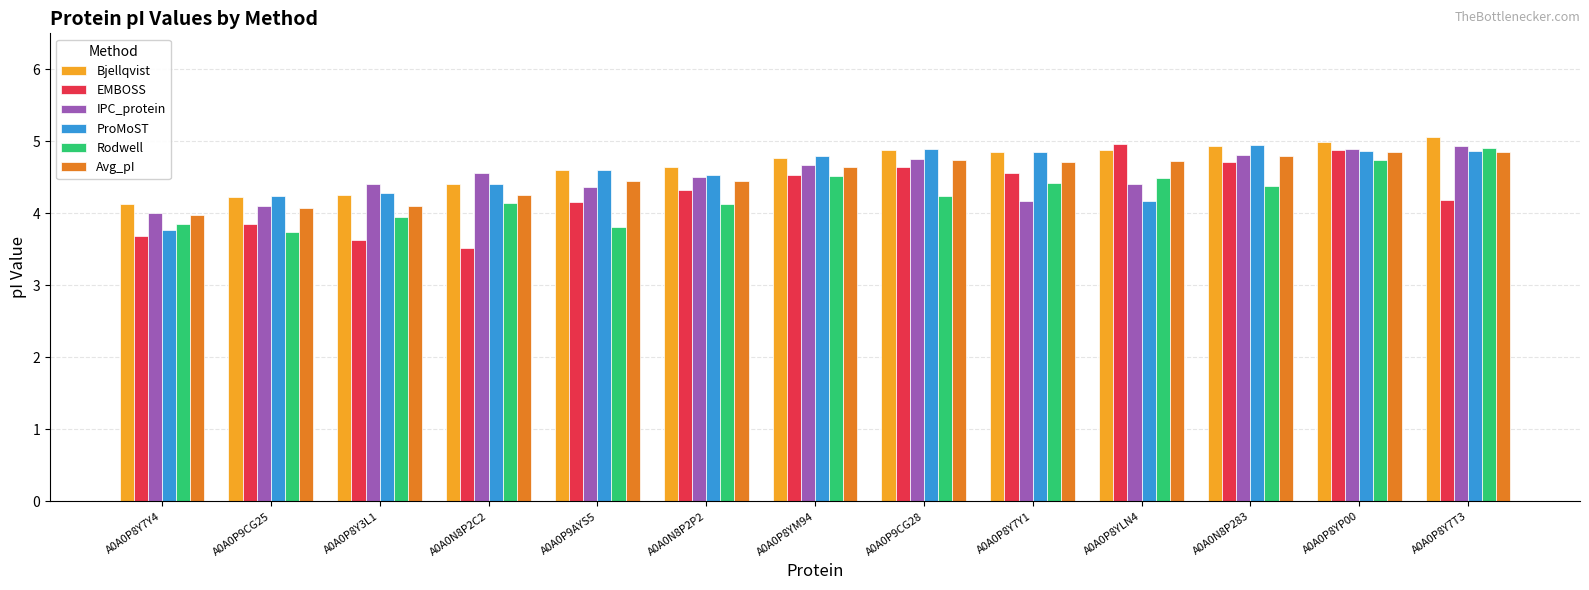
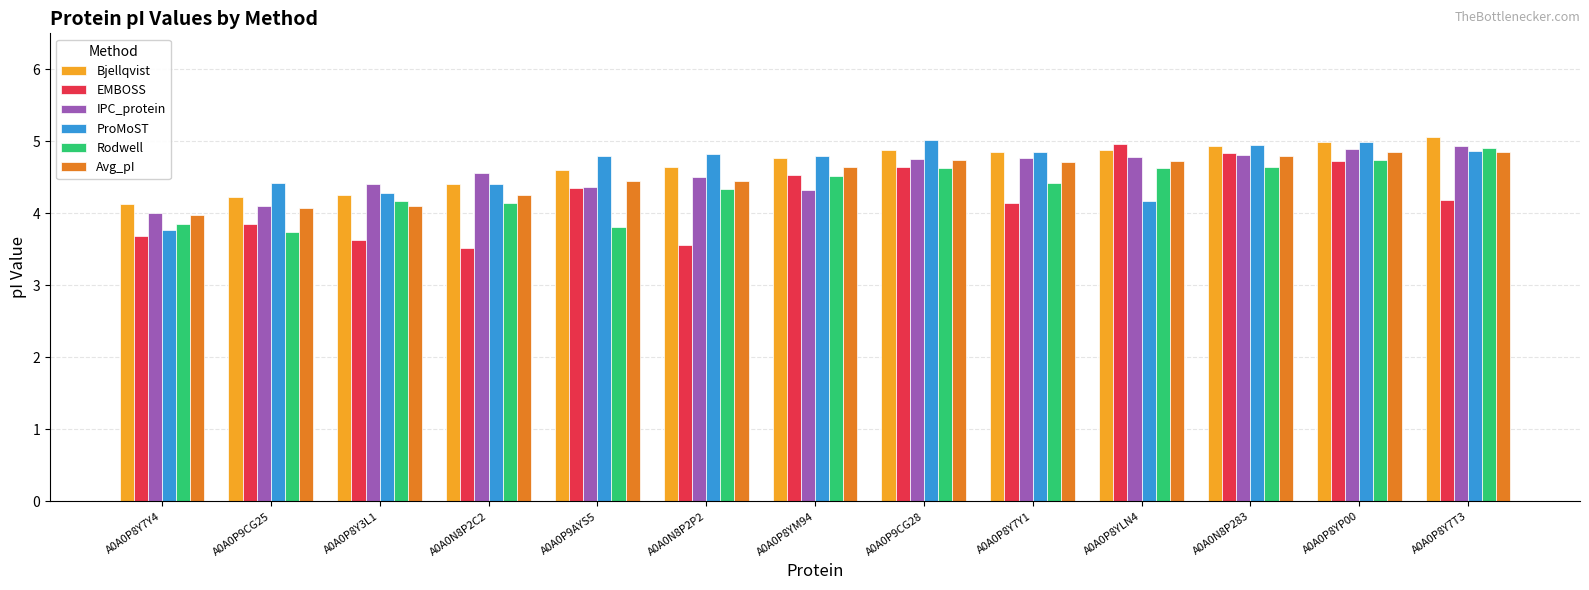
  {
    "EMBOSS": {
      "A0A0P8Y7Y4": 3.7,
      "A0A0P9CG25": 3.9,
      "A0A0P8Y3L1": 3.6,
      "A0A0N8P2C2": 3.5,
-     "A0A0P9AYS5": 4.2,
-     "A0A0N8P2P2": 4.3,
+     "A0A0P9AYS5": 4.4,
+     "A0A0N8P2P2": 3.6,
      "A0A0P8YM94": 4.5,
      "A0A0P9CG28": 4.6,
-     "A0A0P8Y7Y1": 4.6,
+     "A0A0P8Y7Y1": 4.1,
      "A0A0P8YLN4": 5.0,
-     "A0A0N8P283": 4.7,
-     "A0A0P8YP00": 4.9,
+     "A0A0N8P283": 4.8,
+     "A0A0P8YP00": 4.7,
      "A0A0P8Y7T3": 4.2
    },
    "IPC_protein": {
      "A0A0P8Y7Y4": 4.0,
      "A0A0P9CG25": 4.1,
      "A0A0P8Y3L1": 4.4,
      "A0A0N8P2C2": 4.6,
      "A0A0P9AYS5": 4.4,
      "A0A0N8P2P2": 4.5,
-     "A0A0P8YM94": 4.7,
+     "A0A0P8YM94": 4.3,
      "A0A0P9CG28": 4.7,
-     "A0A0P8Y7Y1": 4.2,
-     "A0A0P8YLN4": 4.4,
+     "A0A0P8Y7Y1": 4.8,
+     "A0A0P8YLN4": 4.8,
      "A0A0N8P283": 4.8,
      "A0A0P8YP00": 4.9,
      "A0A0P8Y7T3": 4.9
    },
    "ProMoST": {
      "A0A0P8Y7Y4": 3.8,
-     "A0A0P9CG25": 4.2,
+     "A0A0P9CG25": 4.4,
      "A0A0P8Y3L1": 4.3,
      "A0A0N8P2C2": 4.4,
-     "A0A0P9AYS5": 4.6,
-     "A0A0N8P2P2": 4.5,
+     "A0A0P9AYS5": 4.8,
+     "A0A0N8P2P2": 4.8,
      "A0A0P8YM94": 4.8,
-     "A0A0P9CG28": 4.9,
+     "A0A0P9CG28": 5.0,
      "A0A0P8Y7Y1": 4.9,
      "A0A0P8YLN4": 4.2,
      "A0A0N8P283": 5.0,
-     "A0A0P8YP00": 4.9,
+     "A0A0P8YP00": 5.0,
      "A0A0P8Y7T3": 4.9
    },
    "Rodwell": {
      "A0A0P8Y7Y4": 3.8,
      "A0A0P9CG25": 3.7,
-     "A0A0P8Y3L1": 3.9,
+     "A0A0P8Y3L1": 4.2,
      "A0A0N8P2C2": 4.2,
      "A0A0P9AYS5": 3.8,
-     "A0A0N8P2P2": 4.1,
+     "A0A0N8P2P2": 4.3,
      "A0A0P8YM94": 4.5,
-     "A0A0P9CG28": 4.2,
+     "A0A0P9CG28": 4.6,
      "A0A0P8Y7Y1": 4.4,
-     "A0A0P8YLN4": 4.5,
-     "A0A0N8P283": 4.4,
+     "A0A0P8YLN4": 4.6,
+     "A0A0N8P283": 4.6,
      "A0A0P8YP00": 4.7,
      "A0A0P8Y7T3": 4.9
    }
  }
